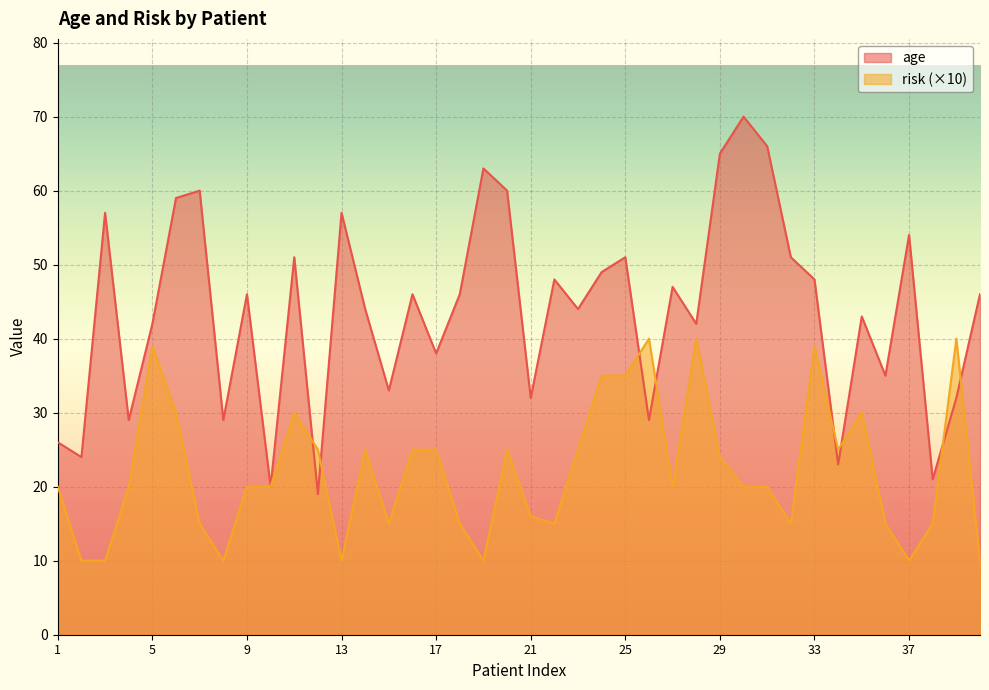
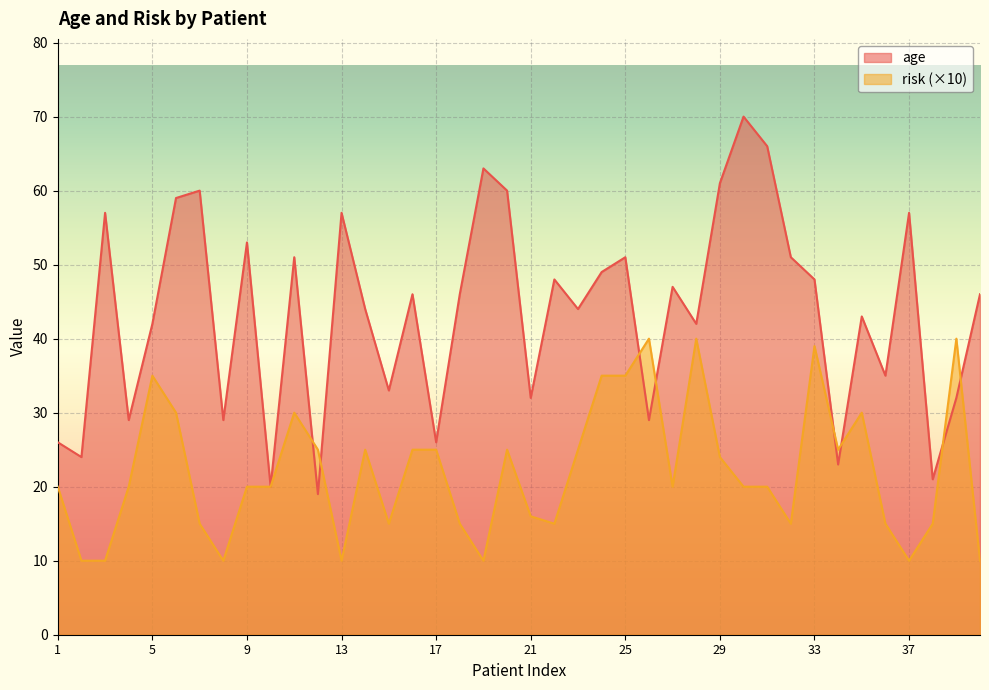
  {
    "age": {
      "1": 26,
      "5": 42,
-     "9": 46,
+     "9": 53,
      "13": 57,
-     "17": 38,
+     "17": 26,
      "21": 32,
      "25": 51,
-     "29": 65,
+     "29": 61,
      "33": 48,
-     "37": 54
+     "37": 57
    },
    "risk (×10)": {
      "1": 20,
-     "5": 39,
+     "5": 35,
      "9": 20,
      "13": 10,
      "17": 25,
      "21": 16,
      "25": 35,
      "29": 24,
      "33": 39,
      "37": 10
    }
  }
